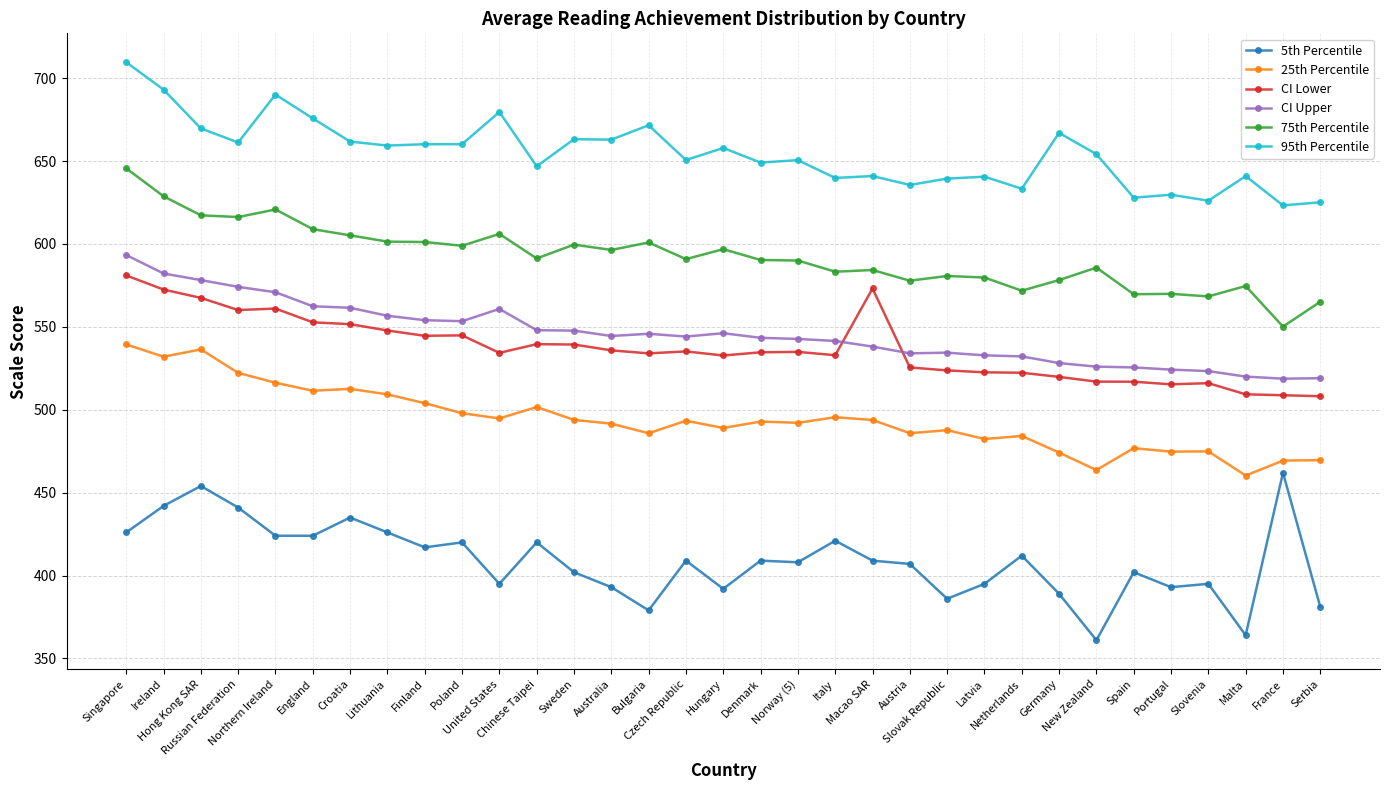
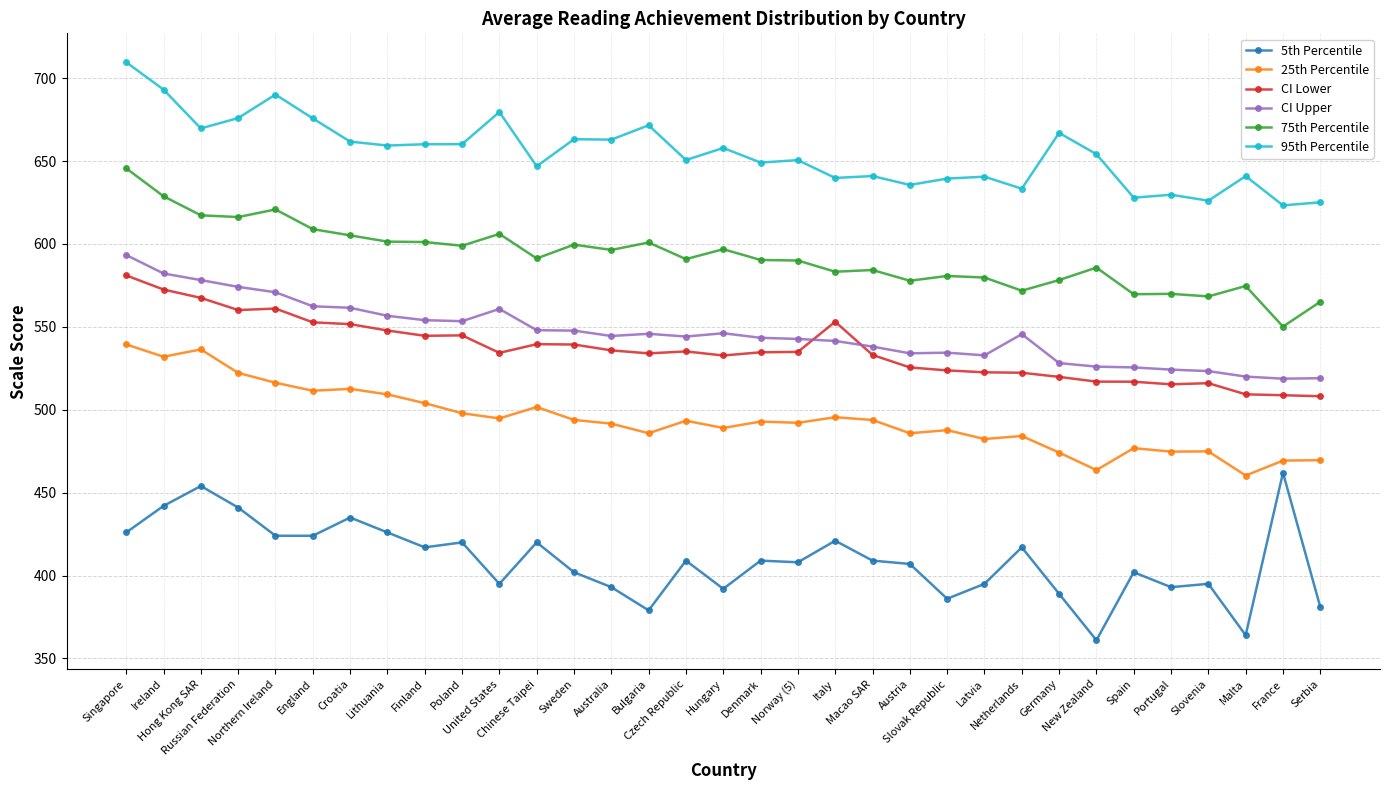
  {
    "5th Percentile": {
      "Singapore": 426,
      "Ireland": 442,
      "Hong Kong SAR": 454,
      "Russian Federation": 441,
      "Northern Ireland": 424,
      "England": 424,
      "Croatia": 435,
      "Lithuania": 426,
      "Finland": 417,
      "Poland": 420,
      "United States": 395,
      "Chinese Taipei": 420,
      "Sweden": 402,
      "Australia": 393,
      "Bulgaria": 379,
      "Czech Republic": 409,
      "Hungary": 392,
      "Denmark": 409,
      "Norway (5)": 408,
      "Italy": 421,
      "Macao SAR": 409,
      "Austria": 407,
      "Slovak Republic": 386,
      "Latvia": 395,
-     "Netherlands": 412,
+     "Netherlands": 417,
      "Germany": 389,
      "New Zealand": 361,
      "Spain": 402,
      "Portugal": 393,
      "Slovenia": 395,
      "Malta": 364,
      "France": 462,
      "Serbia": 381
    },
    "25th Percentile": {
      "Singapore": 539,
      "Ireland": 532,
      "Hong Kong SAR": 536,
      "Russian Federation": 522,
      "Northern Ireland": 516,
      "England": 511,
      "Croatia": 513,
      "Lithuania": 509,
      "Finland": 504,
      "Poland": 498,
      "United States": 495,
      "Chinese Taipei": 502,
      "Sweden": 494,
      "Australia": 492,
      "Bulgaria": 486,
      "Czech Republic": 493,
      "Hungary": 489,
      "Denmark": 493,
      "Norway (5)": 492,
      "Italy": 495,
      "Macao SAR": 494,
      "Austria": 486,
      "Slovak Republic": 488,
      "Latvia": 482,
      "Netherlands": 484,
      "Germany": 474,
      "New Zealand": 464,
      "Spain": 477,
      "Portugal": 475,
      "Slovenia": 475,
      "Malta": 460,
      "France": 469,
      "Serbia": 470
    },
    "CI Lower": {
      "Singapore": 581,
      "Ireland": 572,
      "Hong Kong SAR": 567,
      "Russian Federation": 560,
      "Northern Ireland": 561,
      "England": 553,
      "Croatia": 552,
      "Lithuania": 548,
      "Finland": 545,
      "Poland": 545,
      "United States": 534,
      "Chinese Taipei": 540,
      "Sweden": 539,
      "Australia": 536,
      "Bulgaria": 534,
      "Czech Republic": 535,
      "Hungary": 533,
      "Denmark": 535,
      "Norway (5)": 535,
-     "Italy": 533,
-     "Macao SAR": 573,
+     "Italy": 553,
+     "Macao SAR": 533,
      "Austria": 526,
      "Slovak Republic": 524,
      "Latvia": 523,
      "Netherlands": 522,
      "Germany": 520,
      "New Zealand": 517,
      "Spain": 517,
      "Portugal": 515,
      "Slovenia": 516,
      "Malta": 509,
      "France": 509,
      "Serbia": 508
    },
    "CI Upper": {
      "Singapore": 593,
      "Ireland": 582,
      "Hong Kong SAR": 578,
      "Russian Federation": 574,
      "Northern Ireland": 571,
      "England": 562,
      "Croatia": 561,
      "Lithuania": 557,
      "Finland": 554,
      "Poland": 553,
      "United States": 561,
      "Chinese Taipei": 548,
      "Sweden": 548,
      "Australia": 544,
      "Bulgaria": 546,
      "Czech Republic": 544,
      "Hungary": 546,
      "Denmark": 543,
      "Norway (5)": 543,
      "Italy": 541,
      "Macao SAR": 538,
      "Austria": 534,
      "Slovak Republic": 534,
      "Latvia": 533,
-     "Netherlands": 532,
+     "Netherlands": 546,
      "Germany": 528,
      "New Zealand": 526,
      "Spain": 526,
      "Portugal": 524,
      "Slovenia": 523,
      "Malta": 520,
      "France": 519,
      "Serbia": 519
    },
    "75th Percentile": {
      "Singapore": 646,
      "Ireland": 629,
      "Hong Kong SAR": 617,
      "Russian Federation": 616,
      "Northern Ireland": 621,
      "England": 609,
      "Croatia": 605,
      "Lithuania": 601,
      "Finland": 601,
      "Poland": 599,
      "United States": 606,
      "Chinese Taipei": 591,
      "Sweden": 600,
      "Australia": 596,
      "Bulgaria": 601,
      "Czech Republic": 591,
      "Hungary": 597,
      "Denmark": 590,
      "Norway (5)": 590,
      "Italy": 583,
      "Macao SAR": 584,
      "Austria": 578,
      "Slovak Republic": 581,
      "Latvia": 580,
      "Netherlands": 572,
      "Germany": 578,
      "New Zealand": 586,
      "Spain": 570,
      "Portugal": 570,
      "Slovenia": 568,
      "Malta": 575,
      "France": 550,
      "Serbia": 565
    },
    "95th Percentile": {
      "Singapore": 710,
      "Ireland": 693,
      "Hong Kong SAR": 670,
-     "Russian Federation": 661,
+     "Russian Federation": 676,
      "Northern Ireland": 690,
      "England": 676,
      "Croatia": 662,
      "Lithuania": 659,
      "Finland": 660,
      "Poland": 660,
      "United States": 680,
      "Chinese Taipei": 647,
      "Sweden": 663,
      "Australia": 663,
      "Bulgaria": 672,
      "Czech Republic": 651,
      "Hungary": 658,
      "Denmark": 649,
      "Norway (5)": 651,
      "Italy": 640,
      "Macao SAR": 641,
      "Austria": 636,
      "Slovak Republic": 639,
      "Latvia": 641,
      "Netherlands": 633,
      "Germany": 667,
      "New Zealand": 654,
      "Spain": 628,
      "Portugal": 630,
      "Slovenia": 626,
      "Malta": 641,
      "France": 623,
      "Serbia": 625
    }
  }
